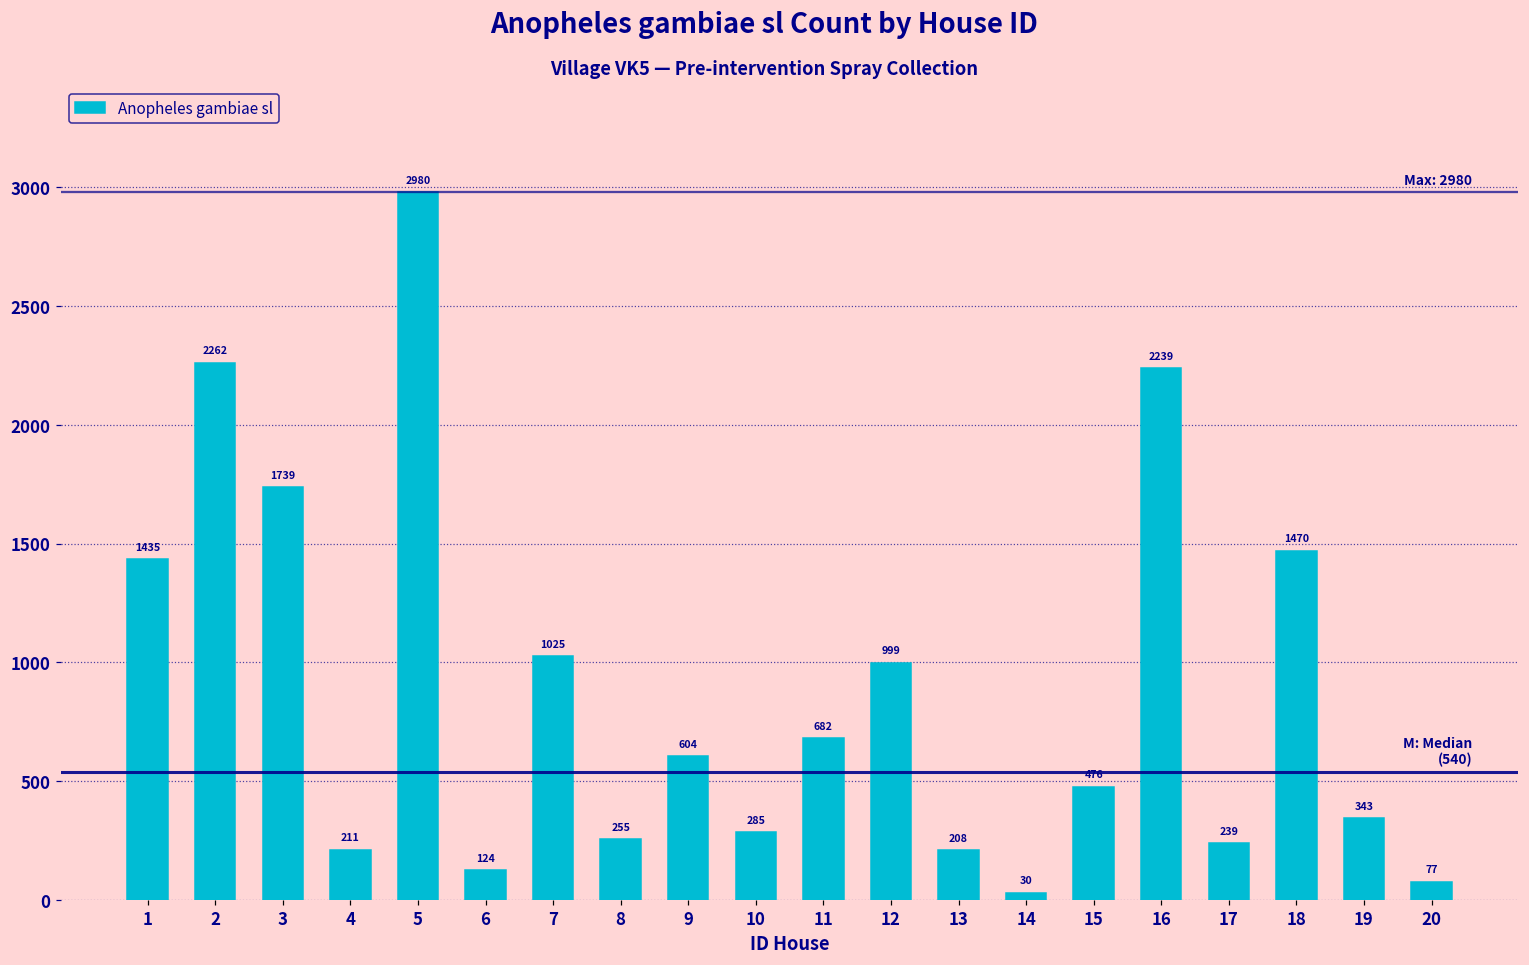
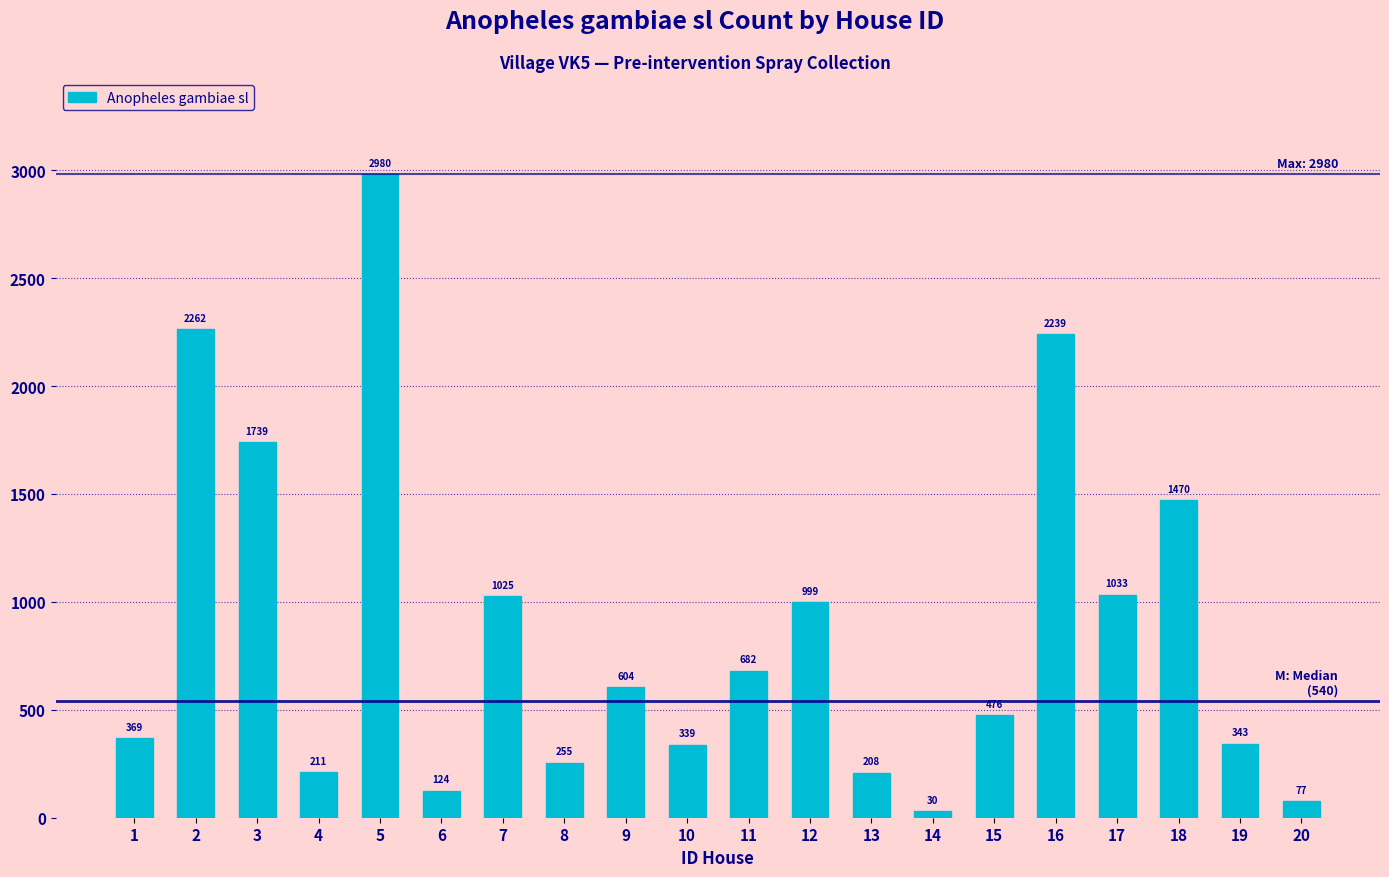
  {
-   "1": 1435,
+   "1": 369,
    "2": 2262,
    "3": 1739,
    "4": 211,
    "5": 2980,
    "6": 124,
    "7": 1025,
    "8": 255,
    "9": 604,
-   "10": 285,
+   "10": 339,
    "11": 682,
    "12": 999,
    "13": 208,
    "14": 30,
    "15": 476,
    "16": 2239,
-   "17": 239,
+   "17": 1033,
    "18": 1470,
    "19": 343,
    "20": 77
  }
